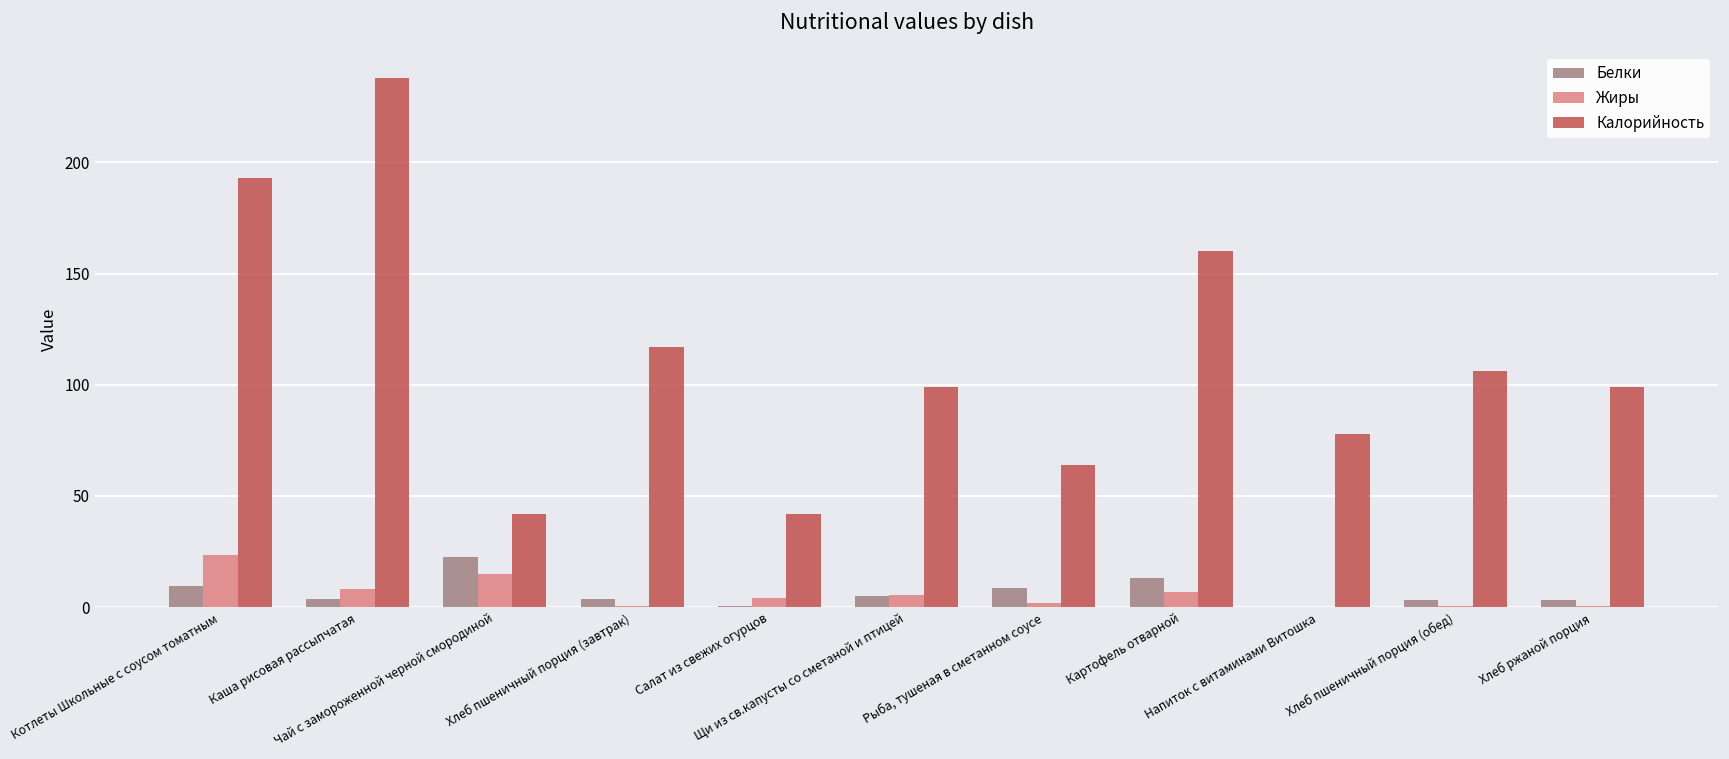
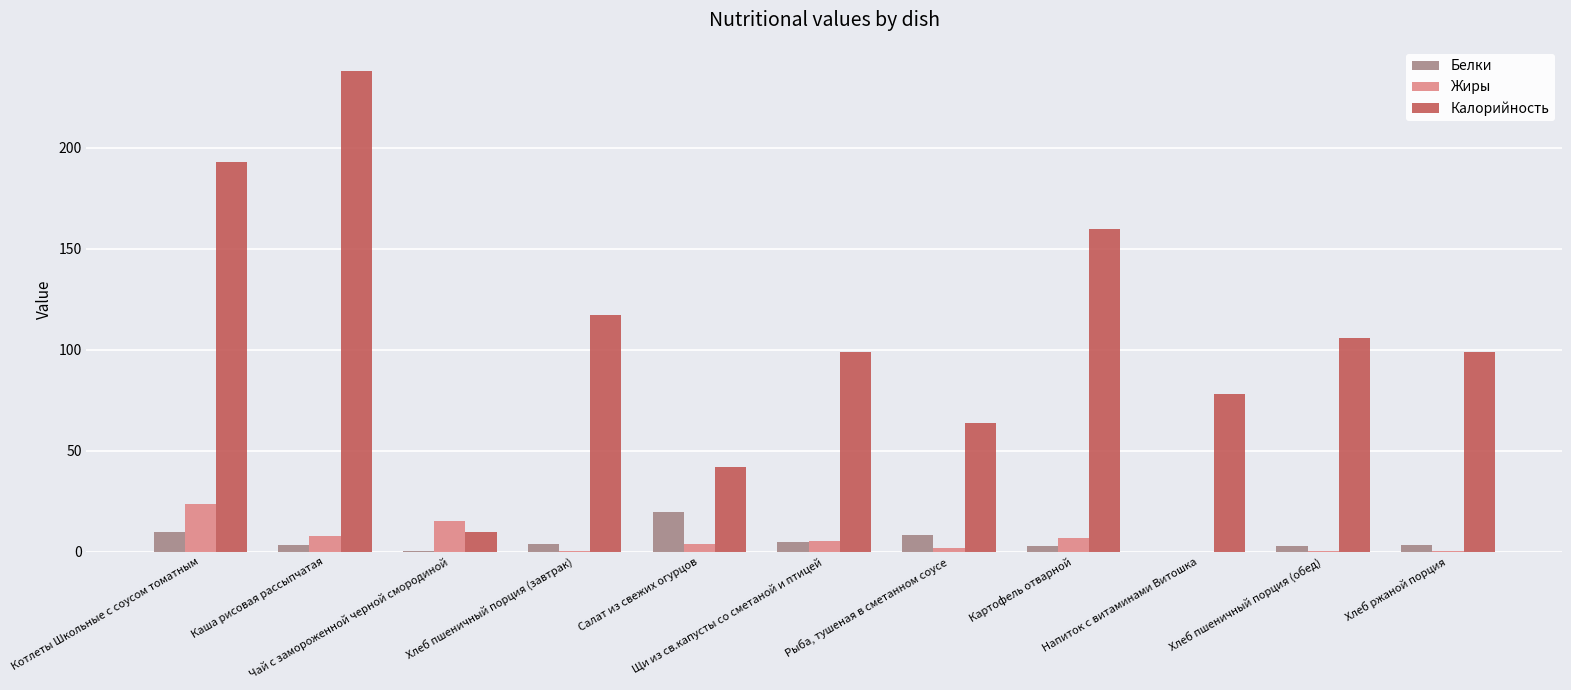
  {
    "Белки": {
      "Котлеты Школьные с соусом томатным": 10,
      "Каша рисовая рассыпчатая": 4,
-     "Чай с замороженной черной смородиной": 22,
+     "Чай с замороженной черной смородиной": 0,
      "Хлеб пшеничный порция (завтрак)": 4,
-     "Салат из свежих огурцов": 0,
+     "Салат из свежих огурцов": 20,
      "Щи из св.капусты со сметаной и птицей": 5,
      "Рыба, тушеная в сметанном соусе": 9,
-     "Картофель отварной": 13,
+     "Картофель отварной": 3,
      "Напиток с витаминами Витошка": 0,
      "Хлеб пшеничный порция (обед)": 3,
      "Хлеб ржаной порция": 3
    },
    "Жиры": {
      "Котлеты Школьные с соусом томатным": 24,
      "Каша рисовая рассыпчатая": 8,
      "Чай с замороженной черной смородиной": 15,
      "Салат из свежих огурцов": 4,
      "Щи из св.капусты со сметаной и птицей": 5,
      "Рыба, тушеная в сметанном соусе": 2,
      "Картофель отварной": 7,
      "Напиток с витаминами Витошка": 0
    },
    "Калорийность": {
      "Котлеты Школьные с соусом томатным": 193,
      "Каша рисовая рассыпчатая": 238,
-     "Чай с замороженной черной смородиной": 42,
+     "Чай с замороженной черной смородиной": 10,
      "Хлеб пшеничный порция (завтрак)": 117,
      "Салат из свежих огурцов": 42,
      "Щи из св.капусты со сметаной и птицей": 99,
      "Рыба, тушеная в сметанном соусе": 64,
      "Картофель отварной": 160,
      "Напиток с витаминами Витошка": 78,
      "Хлеб пшеничный порция (обед)": 106,
      "Хлеб ржаной порция": 99
    }
  }
